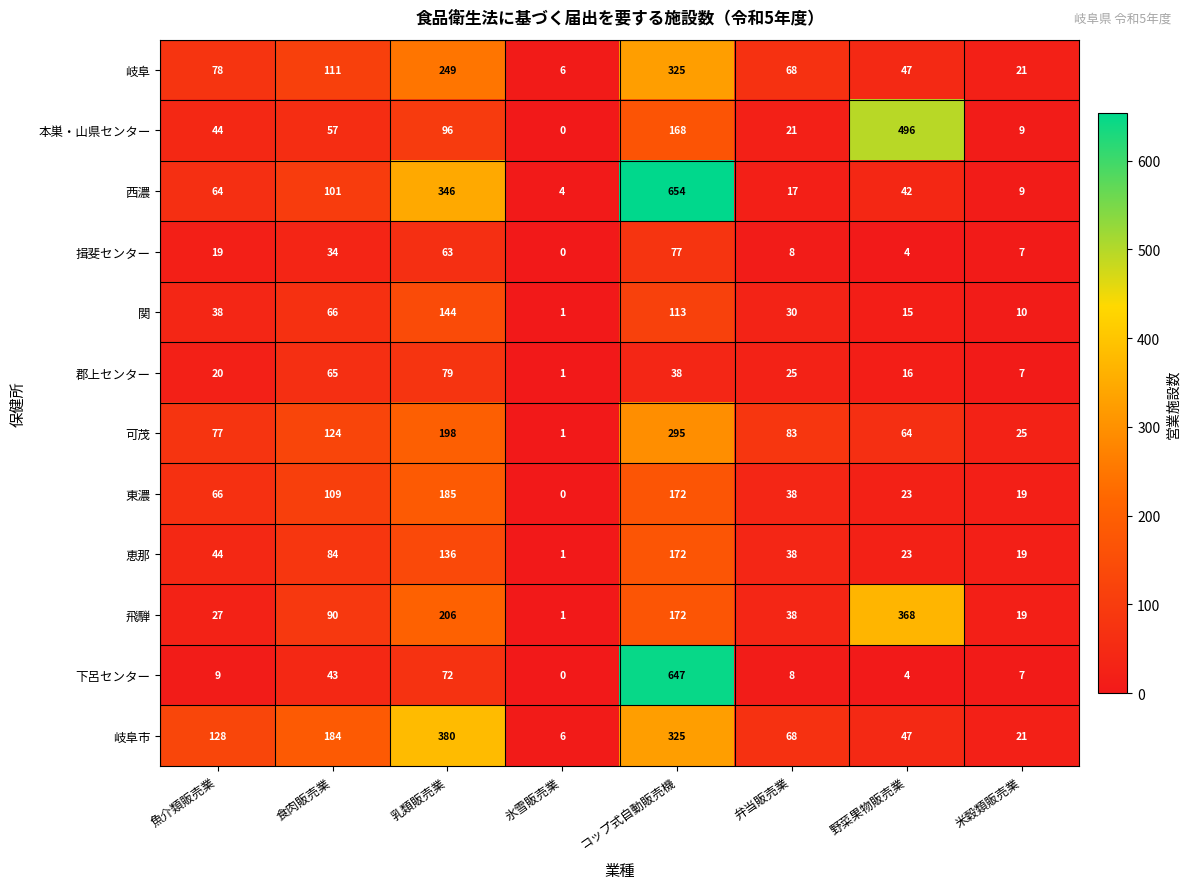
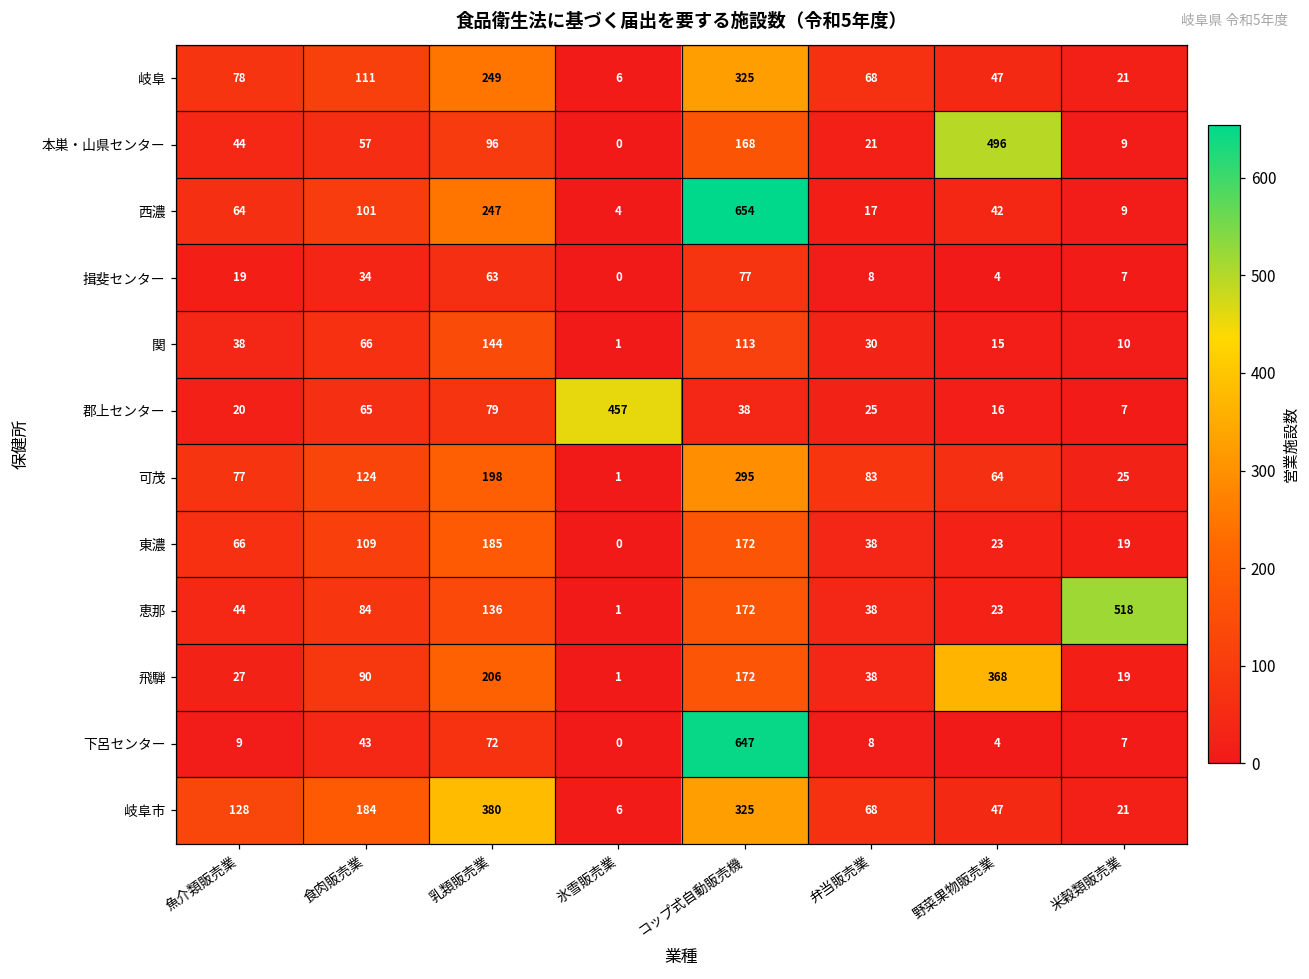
  {
    "岐阜": {
      "魚介類販売業": 78,
      "食肉販売業": 111,
      "乳類販売業": 249,
      "氷雪販売業": 6,
      "コップ式自動販売機": 325,
      "弁当販売業": 68,
      "野菜果物販売業": 47,
      "米穀類販売業": 21
    },
    "本巣・山県センター": {
      "魚介類販売業": 44,
      "食肉販売業": 57,
      "乳類販売業": 96,
      "氷雪販売業": 0,
      "コップ式自動販売機": 168,
      "弁当販売業": 21,
      "野菜果物販売業": 496,
      "米穀類販売業": 9
    },
    "西濃": {
      "魚介類販売業": 64,
      "食肉販売業": 101,
-     "乳類販売業": 346,
+     "乳類販売業": 247,
      "氷雪販売業": 4,
      "コップ式自動販売機": 654,
      "弁当販売業": 17,
      "野菜果物販売業": 42,
      "米穀類販売業": 9
    },
    "揖斐センター": {
      "魚介類販売業": 19,
      "食肉販売業": 34,
      "乳類販売業": 63,
      "氷雪販売業": 0,
      "コップ式自動販売機": 77,
      "弁当販売業": 8,
      "野菜果物販売業": 4,
      "米穀類販売業": 7
    },
    "関": {
      "魚介類販売業": 38,
      "食肉販売業": 66,
      "乳類販売業": 144,
      "氷雪販売業": 1,
      "コップ式自動販売機": 113,
      "弁当販売業": 30,
      "野菜果物販売業": 15,
      "米穀類販売業": 10
    },
    "郡上センター": {
      "魚介類販売業": 20,
      "食肉販売業": 65,
      "乳類販売業": 79,
-     "氷雪販売業": 1,
+     "氷雪販売業": 457,
      "コップ式自動販売機": 38,
      "弁当販売業": 25,
      "野菜果物販売業": 16,
      "米穀類販売業": 7
    },
    "可茂": {
      "魚介類販売業": 77,
      "食肉販売業": 124,
      "乳類販売業": 198,
      "氷雪販売業": 1,
      "コップ式自動販売機": 295,
      "弁当販売業": 83,
      "野菜果物販売業": 64,
      "米穀類販売業": 25
    },
    "東濃": {
      "魚介類販売業": 66,
      "食肉販売業": 109,
      "乳類販売業": 185,
      "氷雪販売業": 0,
      "コップ式自動販売機": 172,
      "弁当販売業": 38,
      "野菜果物販売業": 23,
      "米穀類販売業": 19
    },
    "恵那": {
      "魚介類販売業": 44,
      "食肉販売業": 84,
      "乳類販売業": 136,
      "氷雪販売業": 1,
      "コップ式自動販売機": 172,
      "弁当販売業": 38,
      "野菜果物販売業": 23,
-     "米穀類販売業": 19
+     "米穀類販売業": 518
    },
    "飛騨": {
      "魚介類販売業": 27,
      "食肉販売業": 90,
      "乳類販売業": 206,
      "氷雪販売業": 1,
      "コップ式自動販売機": 172,
      "弁当販売業": 38,
      "野菜果物販売業": 368,
      "米穀類販売業": 19
    },
    "下呂センター": {
      "魚介類販売業": 9,
      "食肉販売業": 43,
      "乳類販売業": 72,
      "氷雪販売業": 0,
      "コップ式自動販売機": 647,
      "弁当販売業": 8,
      "野菜果物販売業": 4,
      "米穀類販売業": 7
    },
    "岐阜市": {
      "魚介類販売業": 128,
      "食肉販売業": 184,
      "乳類販売業": 380,
      "氷雪販売業": 6,
      "コップ式自動販売機": 325,
      "弁当販売業": 68,
      "野菜果物販売業": 47,
      "米穀類販売業": 21
    }
  }
